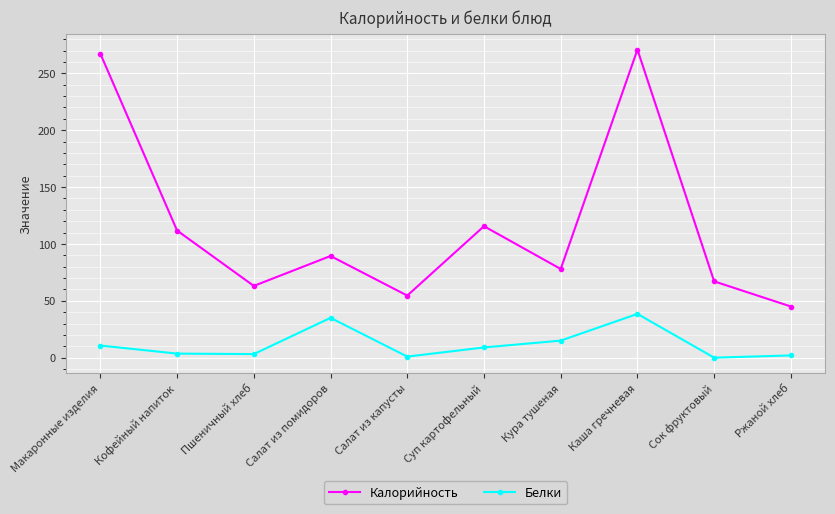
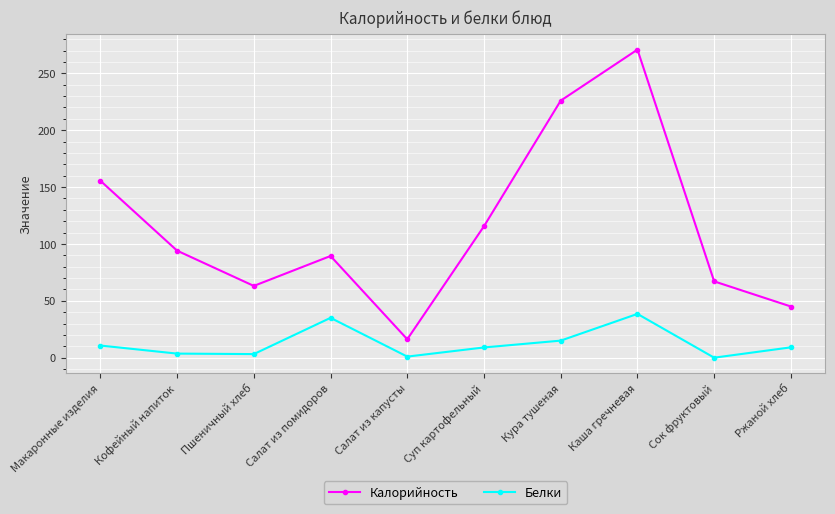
  {
    "Калорийность": {
-     "Макаронные изделия": 267,
-     "Кофейный напиток": 112,
+     "Макаронные изделия": 156,
+     "Кофейный напиток": 94,
      "Пшеничный хлеб": 63,
      "Салат из помидоров": 89,
-     "Салат из капусты": 55,
+     "Салат из капусты": 16,
      "Суп картофельный": 116,
-     "Кура тушеная": 78,
+     "Кура тушеная": 226,
      "Каша гречневая": 271,
      "Сок фруктовый": 67,
      "Ржаной хлеб": 45
    },
    "Белки": {
      "Макаронные изделия": 11,
      "Кофейный напиток": 4,
      "Пшеничный хлеб": 3,
      "Салат из помидоров": 35,
      "Салат из капусты": 1,
      "Суп картофельный": 9,
      "Кура тушеная": 15,
      "Каша гречневая": 38,
      "Сок фруктовый": 0,
-     "Ржаной хлеб": 2
+     "Ржаной хлеб": 9
    }
  }
